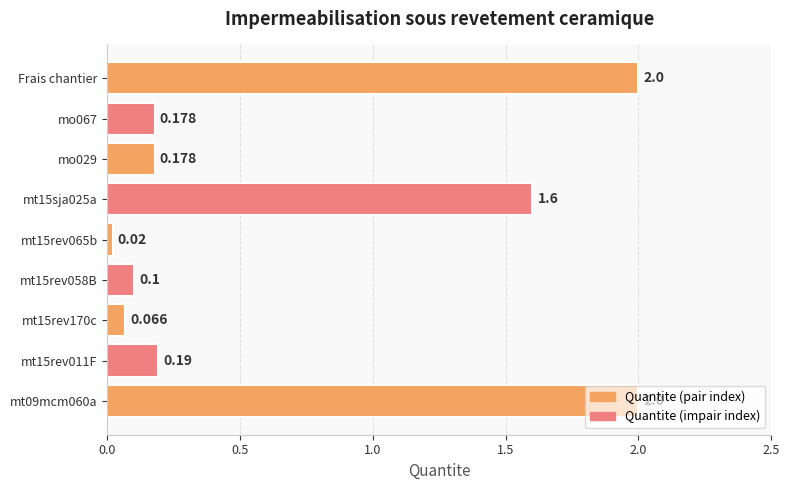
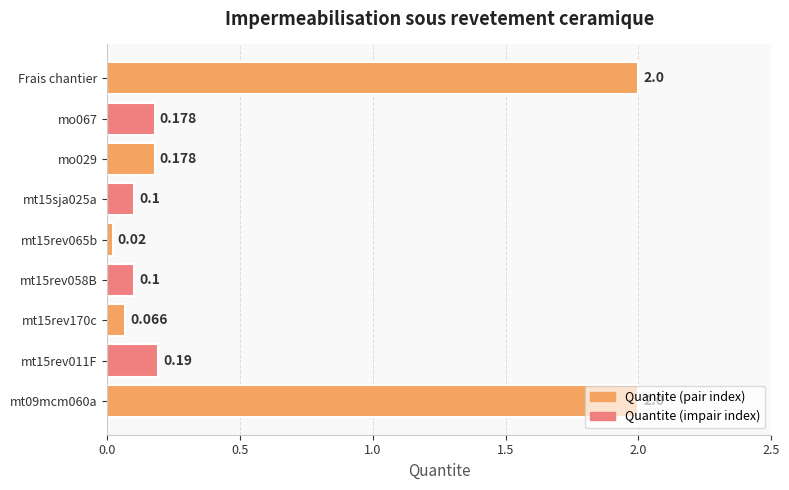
  {
    "Frais chantier": 2.0,
    "mo067": 0.178,
    "mo029": 0.178,
-   "mt15sja025a": 1.6,
+   "mt15sja025a": 0.1,
    "mt15rev065b": 0.02,
    "mt15rev058B": 0.1,
    "mt15rev170c": 0.066,
    "mt15rev011F": 0.19
  }
